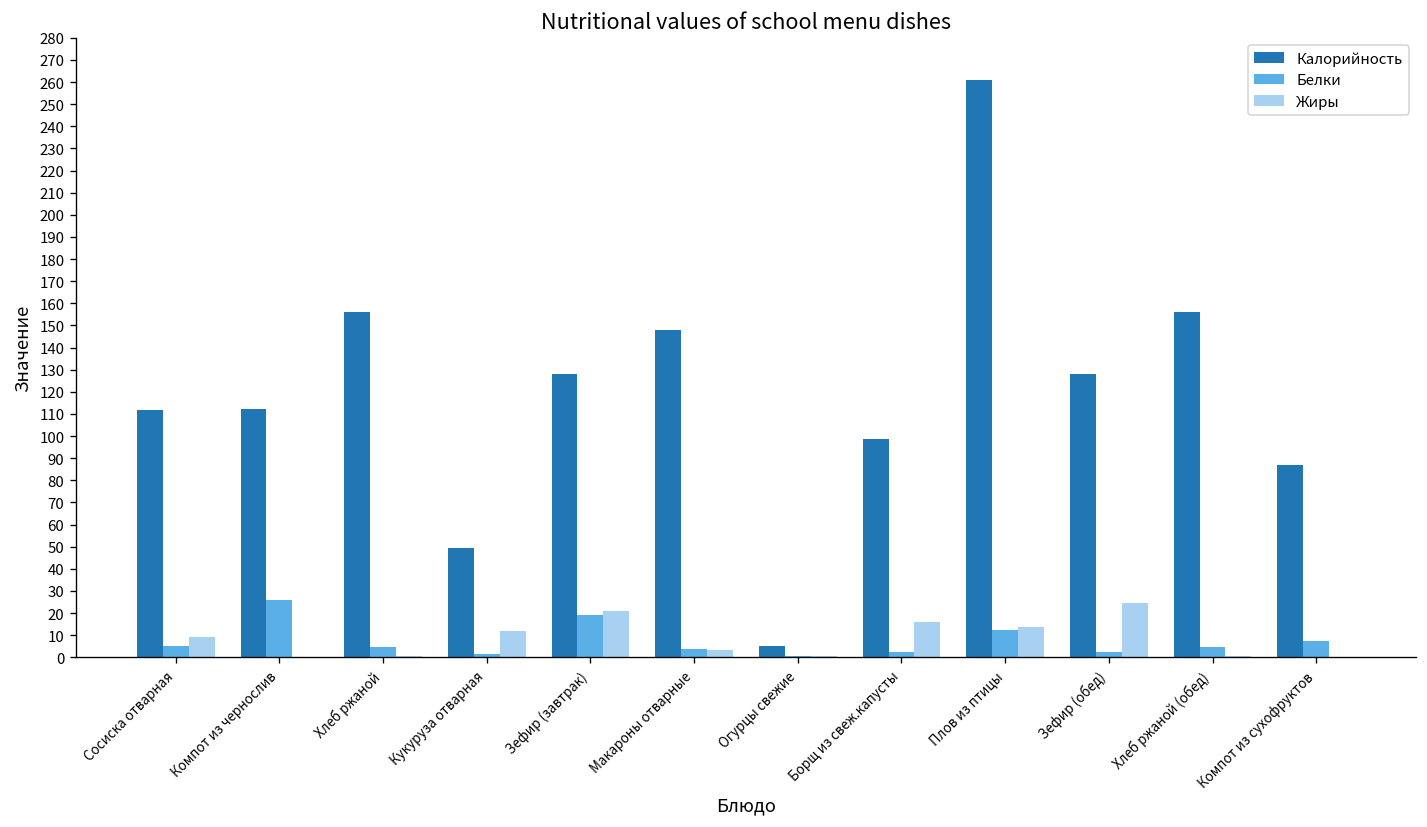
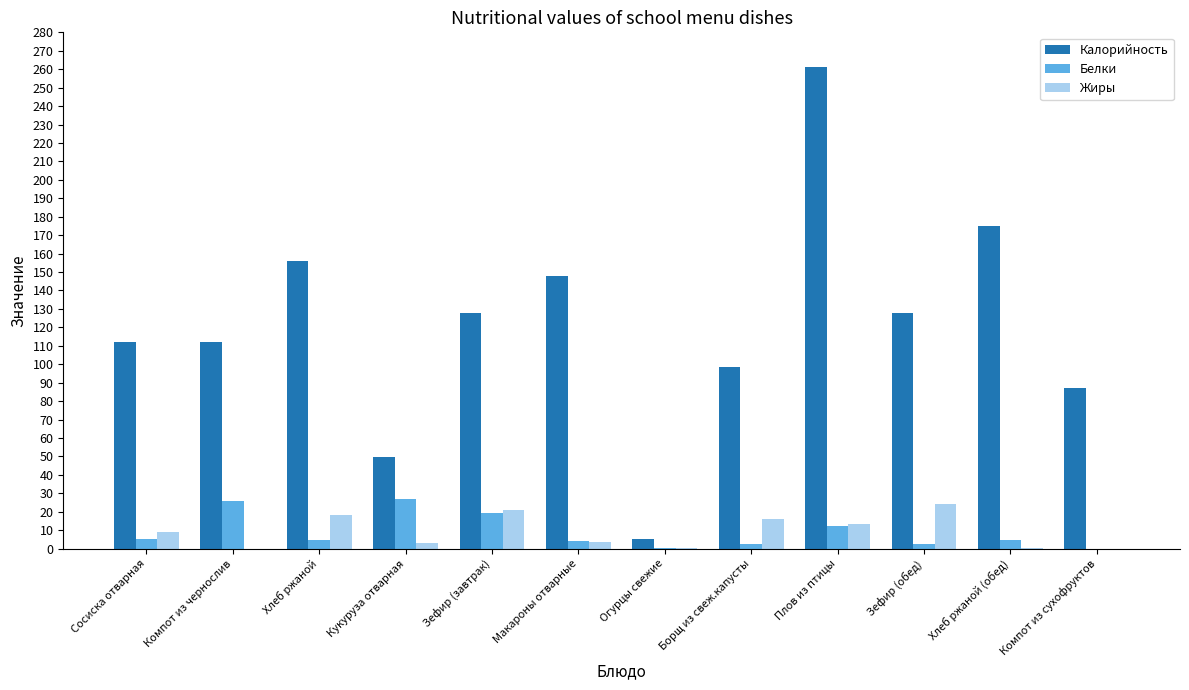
  {
    "Калорийность": {
      "Сосиска отварная": 112,
      "Компот из чернослив": 112,
      "Хлеб ржаной": 156,
      "Кукуруза отварная": 50,
      "Зефир (завтрак)": 128,
      "Макароны отварные": 148,
      "Огурцы свежие": 5,
      "Борщ из свеж.капусты": 99,
      "Плов из птицы": 261,
      "Зефир (обед)": 128,
-     "Хлеб ржаной (обед)": 156,
+     "Хлеб ржаной (обед)": 175,
      "Компот из сухофруктов": 87
    },
    "Белки": {
      "Сосиска отварная": 5,
      "Компот из чернослив": 26,
      "Хлеб ржаной": 5,
-     "Кукуруза отварная": 1,
+     "Кукуруза отварная": 27,
      "Зефир (завтрак)": 19,
      "Макароны отварные": 4,
      "Борщ из свеж.капусты": 2,
      "Плов из птицы": 12,
      "Зефир (обед)": 3,
      "Хлеб ржаной (обед)": 5,
-     "Компот из сухофруктов": 7
+     "Компот из сухофруктов": 0
    },
    "Жиры": {
      "Сосиска отварная": 9,
-     "Хлеб ржаной": 1,
-     "Кукуруза отварная": 12,
+     "Хлеб ржаной": 18,
+     "Кукуруза отварная": 3,
      "Зефир (завтрак)": 21,
      "Макароны отварные": 4,
      "Борщ из свеж.капусты": 16,
      "Плов из птицы": 14,
      "Зефир (обед)": 24,
      "Компот из сухофруктов": 0
    }
  }
